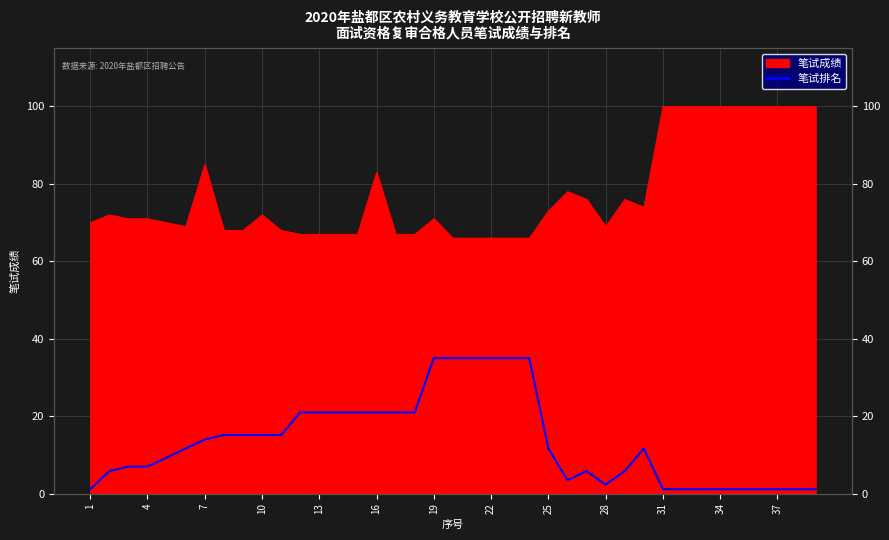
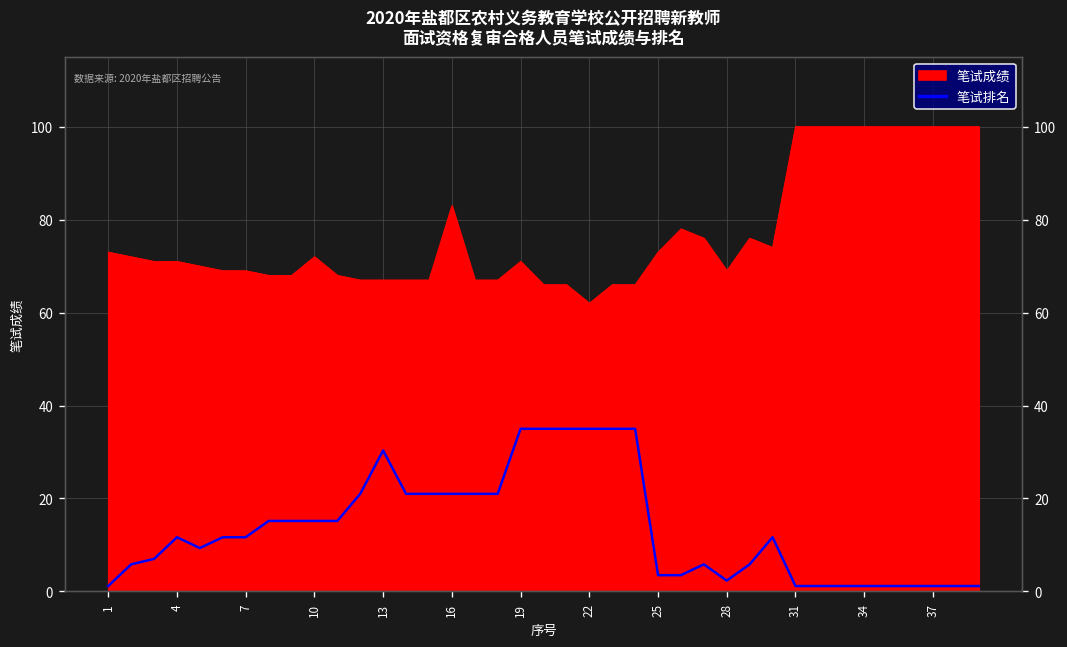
  {
    "笔试成绩": {
-     "1": 70,
+     "1": 73,
      "4": 71,
-     "7": 85,
+     "7": 69,
      "10": 72,
      "13": 67,
      "16": 83,
      "19": 71,
-     "22": 66,
+     "22": 62,
      "25": 73,
      "28": 69,
      "31": 100,
      "34": 100,
      "37": 100
    },
    "笔试排名": {
      "1": 1,
-     "4": 7,
-     "7": 14,
+     "4": 12,
+     "7": 12,
      "10": 15,
-     "13": 21,
+     "13": 30,
      "16": 21,
      "19": 35,
      "22": 35,
-     "25": 12,
+     "25": 4,
      "28": 2,
      "31": 1,
      "34": 1,
      "37": 1
    }
  }
